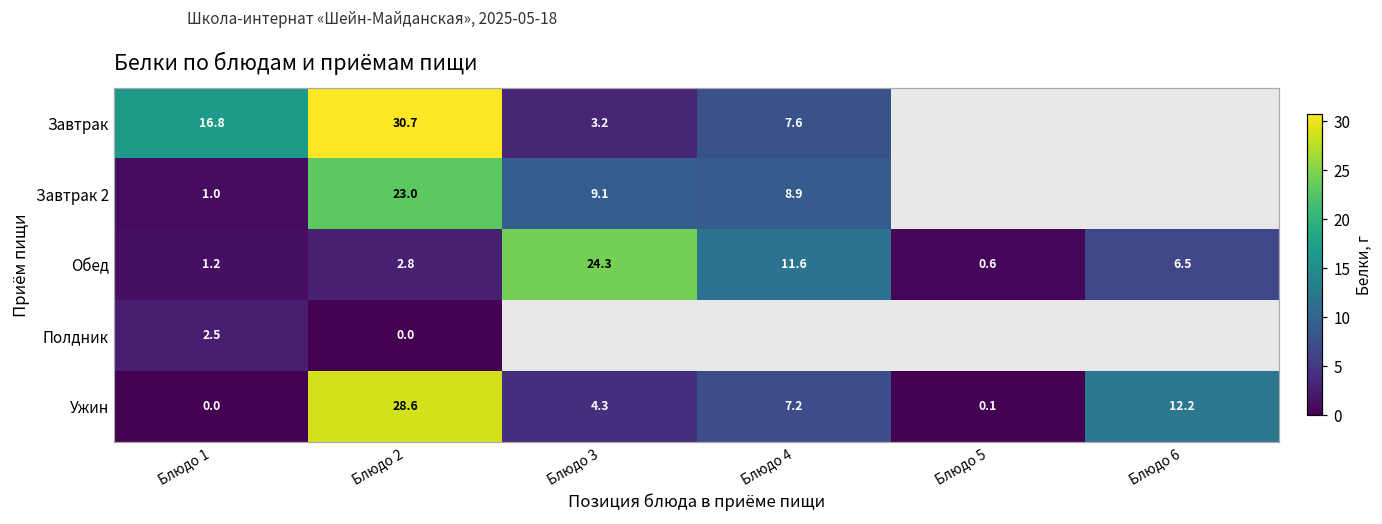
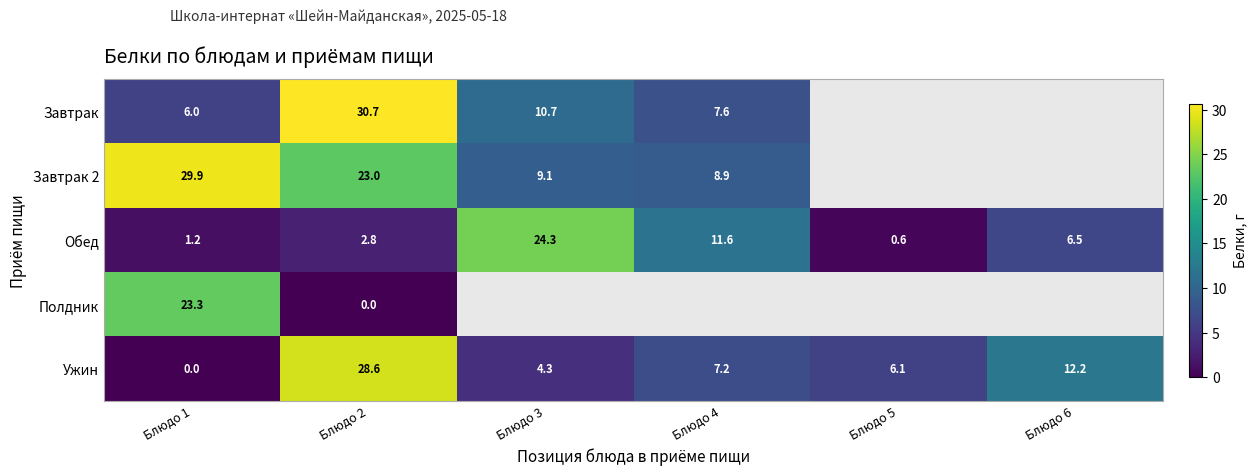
  {
    "Завтрак": {
-     "Блюдо 1": 16.8,
+     "Блюдо 1": 6.0,
      "Блюдо 2": 30.7,
-     "Блюдо 3": 3.2,
+     "Блюдо 3": 10.7,
      "Блюдо 4": 7.6
    },
    "Завтрак 2": {
-     "Блюдо 1": 1.0,
+     "Блюдо 1": 29.9,
      "Блюдо 2": 23.0,
      "Блюдо 3": 9.1,
      "Блюдо 4": 8.9
    },
    "Обед": {
      "Блюдо 1": 1.2,
      "Блюдо 2": 2.8,
      "Блюдо 3": 24.3,
      "Блюдо 4": 11.6,
      "Блюдо 5": 0.6,
      "Блюдо 6": 6.5
    },
    "Полдник": {
-     "Блюдо 1": 2.5,
+     "Блюдо 1": 23.3,
      "Блюдо 2": 0.0
    },
    "Ужин": {
      "Блюдо 1": 0.0,
      "Блюдо 2": 28.6,
      "Блюдо 3": 4.3,
      "Блюдо 4": 7.2,
-     "Блюдо 5": 0.1,
+     "Блюдо 5": 6.1,
      "Блюдо 6": 12.2
    }
  }
